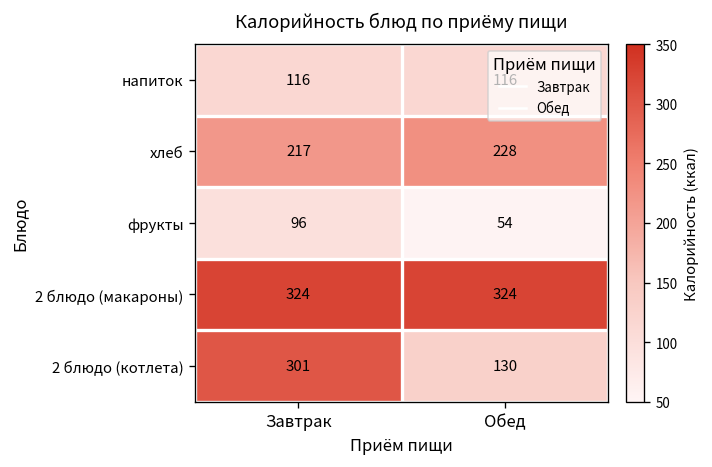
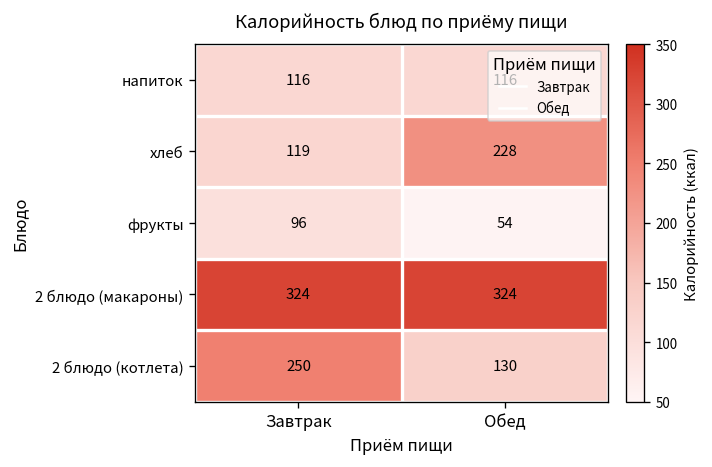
  {
    "напиток": {
      "Завтрак": 116
    },
    "хлеб": {
-     "Завтрак": 217,
+     "Завтрак": 119,
      "Обед": 228
    },
    "фрукты": {
      "Завтрак": 96,
      "Обед": 54
    },
    "2 блюдо (макароны)": {
      "Завтрак": 324,
      "Обед": 324
    },
    "2 блюдо (котлета)": {
-     "Завтрак": 301,
+     "Завтрак": 250,
      "Обед": 130
    }
  }
